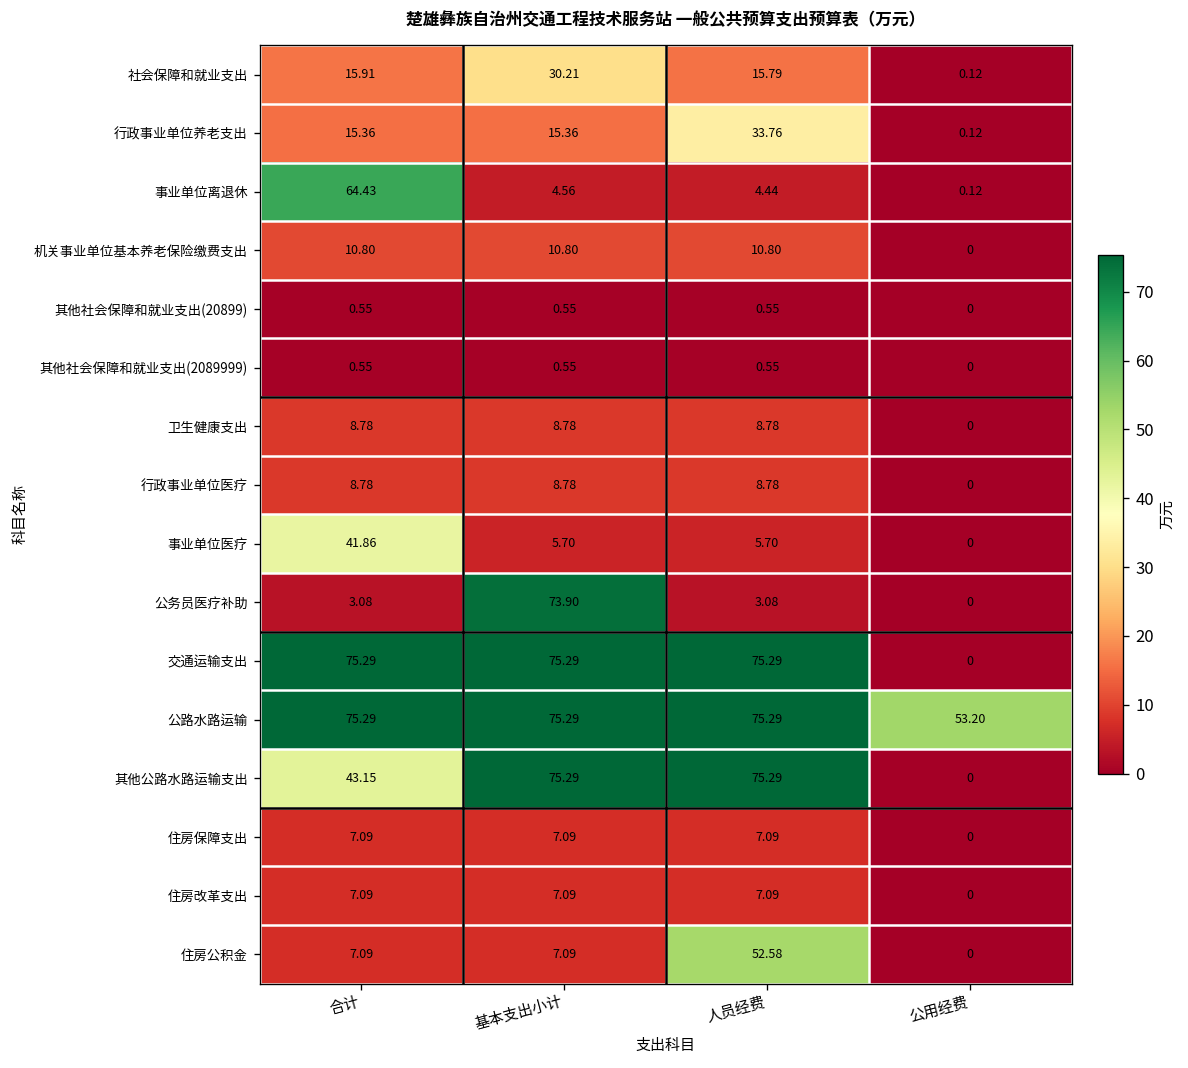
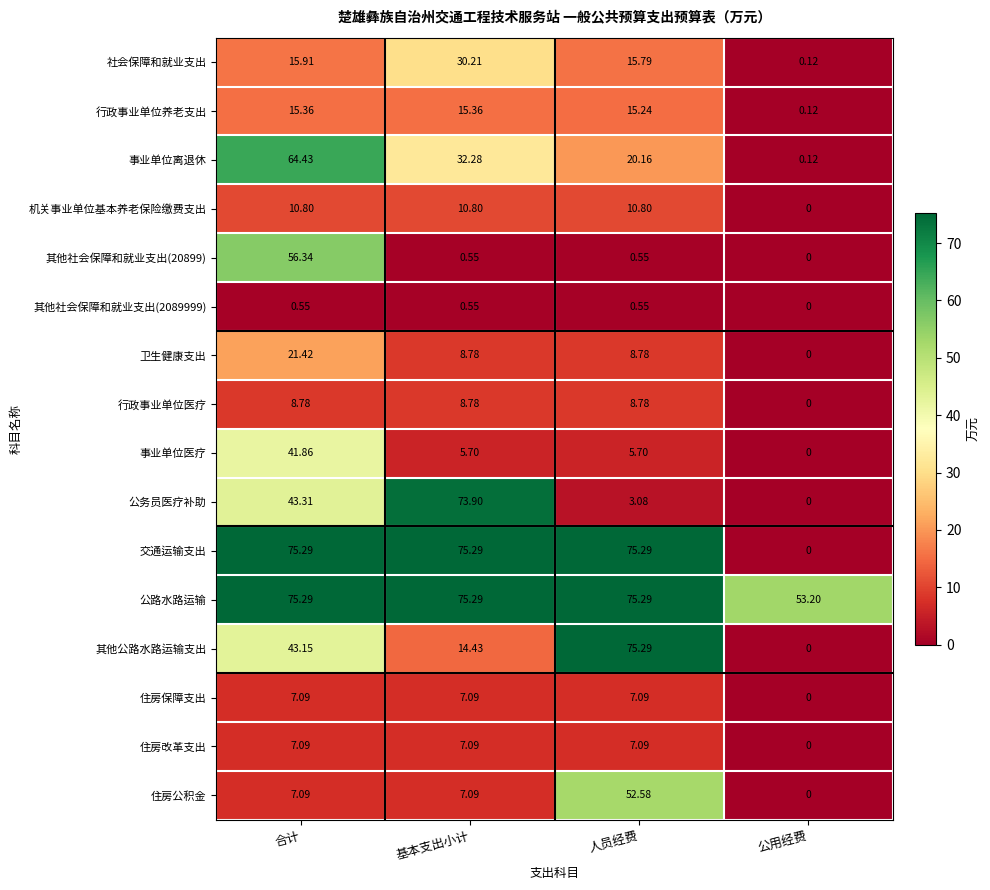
  {
    "社会保障和就业支出": {
      "合计": 15.91,
      "基本支出小计": 30.21,
      "人员经费": 15.79,
      "公用经费": 0.12
    },
    "行政事业单位养老支出": {
      "合计": 15.36,
      "基本支出小计": 15.36,
-     "人员经费": 33.76,
+     "人员经费": 15.24,
      "公用经费": 0.12
    },
    "事业单位离退休": {
      "合计": 64.43,
-     "基本支出小计": 4.56,
-     "人员经费": 4.44,
+     "基本支出小计": 32.28,
+     "人员经费": 20.16,
      "公用经费": 0.12
    },
    "机关事业单位基本养老保险缴费支出": {
      "合计": 10.80,
      "基本支出小计": 10.80,
      "人员经费": 10.80,
      "公用经费": 0
    },
    "其他社会保障和就业支出(20899)": {
-     "合计": 0.55,
+     "合计": 56.34,
      "基本支出小计": 0.55,
      "人员经费": 0.55,
      "公用经费": 0
    },
    "其他社会保障和就业支出(2089999)": {
      "合计": 0.55,
      "基本支出小计": 0.55,
      "人员经费": 0.55,
      "公用经费": 0
    },
    "卫生健康支出": {
-     "合计": 8.78,
+     "合计": 21.42,
      "基本支出小计": 8.78,
      "人员经费": 8.78,
      "公用经费": 0
    },
    "行政事业单位医疗": {
      "合计": 8.78,
      "基本支出小计": 8.78,
      "人员经费": 8.78,
      "公用经费": 0
    },
    "事业单位医疗": {
      "合计": 41.86,
      "基本支出小计": 5.70,
      "人员经费": 5.70,
      "公用经费": 0
    },
    "公务员医疗补助": {
-     "合计": 3.08,
+     "合计": 43.31,
      "基本支出小计": 73.90,
      "人员经费": 3.08,
      "公用经费": 0
    },
    "交通运输支出": {
      "合计": 75.29,
      "基本支出小计": 75.29,
      "人员经费": 75.29,
      "公用经费": 0
    },
    "公路水路运输": {
      "合计": 75.29,
      "基本支出小计": 75.29,
      "人员经费": 75.29,
      "公用经费": 53.20
    },
    "其他公路水路运输支出": {
      "合计": 43.15,
-     "基本支出小计": 75.29,
+     "基本支出小计": 14.43,
      "人员经费": 75.29,
      "公用经费": 0
    },
    "住房保障支出": {
      "合计": 7.09,
      "基本支出小计": 7.09,
      "人员经费": 7.09,
      "公用经费": 0
    },
    "住房改革支出": {
      "合计": 7.09,
      "基本支出小计": 7.09,
      "人员经费": 7.09,
      "公用经费": 0
    },
    "住房公积金": {
      "合计": 7.09,
      "基本支出小计": 7.09,
      "人员经费": 52.58,
      "公用经费": 0
    }
  }
